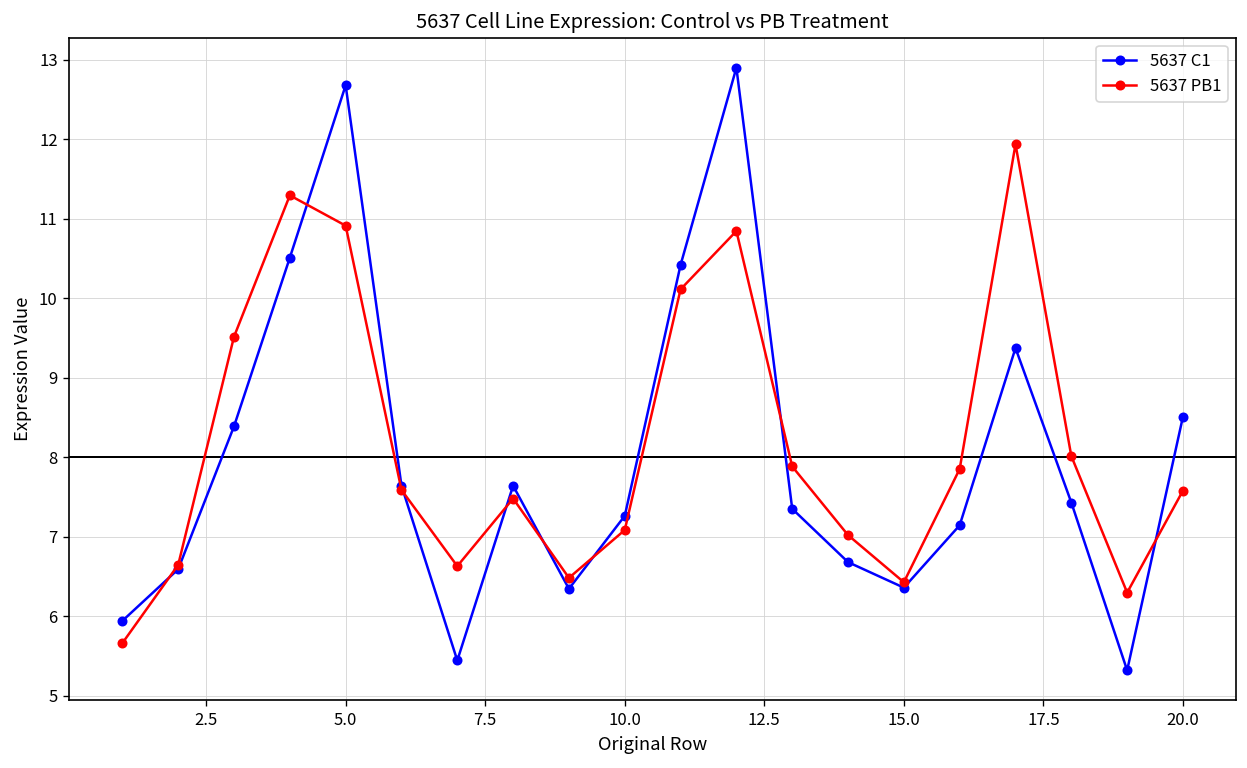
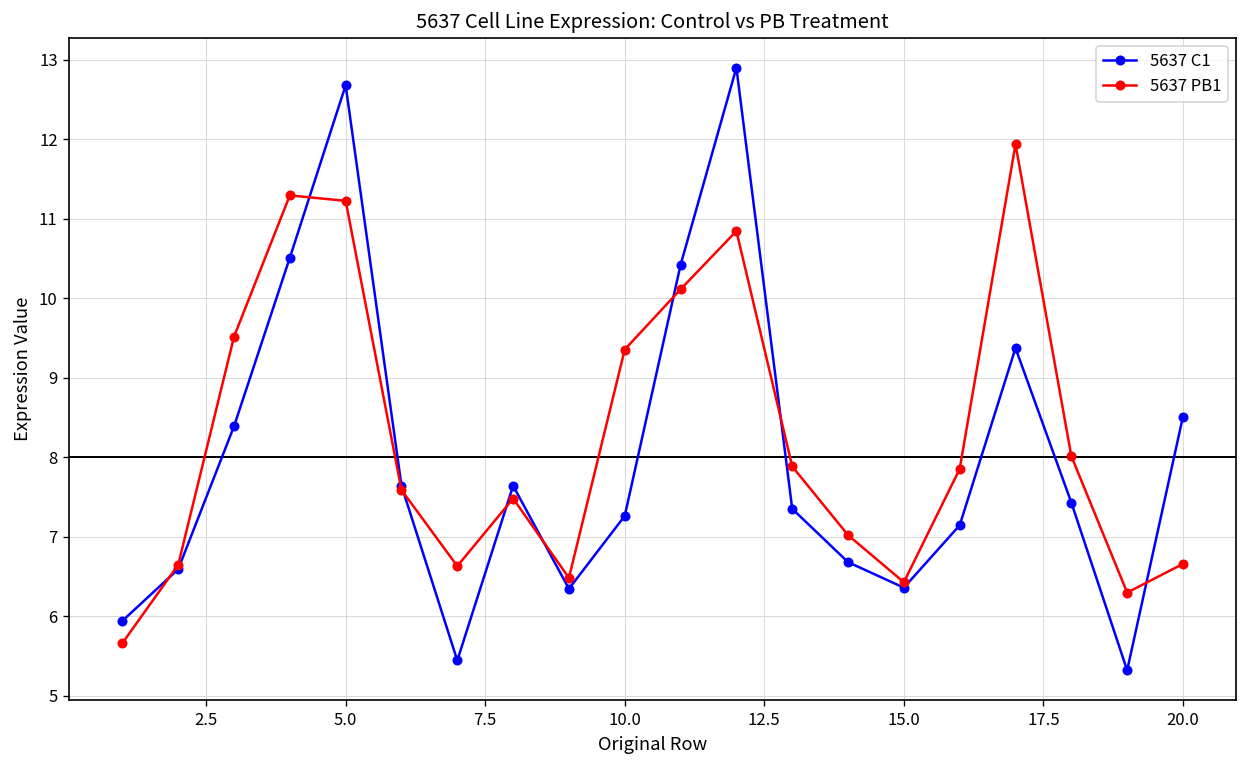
  {
    "5637 C1": {
      "5.0": 12.7,
      "10.0": 7.3,
      "15.0": 6.4,
      "20.0": 8.5
    },
    "5637 PB1": {
-     "5.0": 10.9,
-     "10.0": 7.1,
+     "5.0": 11.2,
+     "10.0": 9.4,
      "15.0": 6.4,
-     "20.0": 7.6
+     "20.0": 6.7
    }
  }
